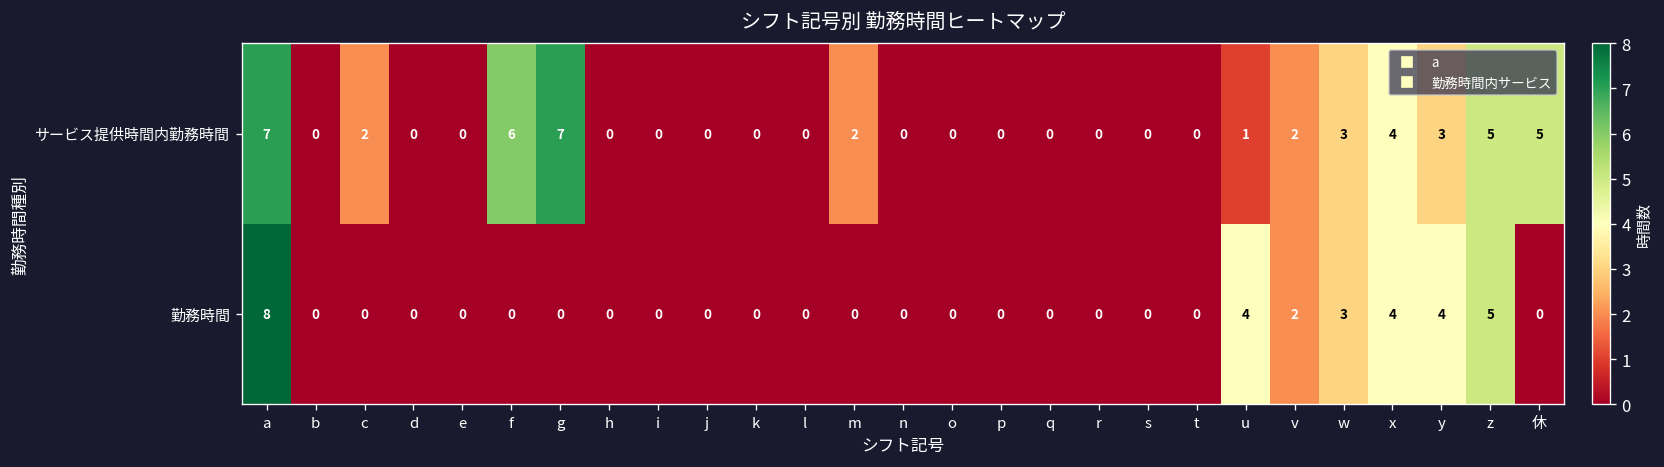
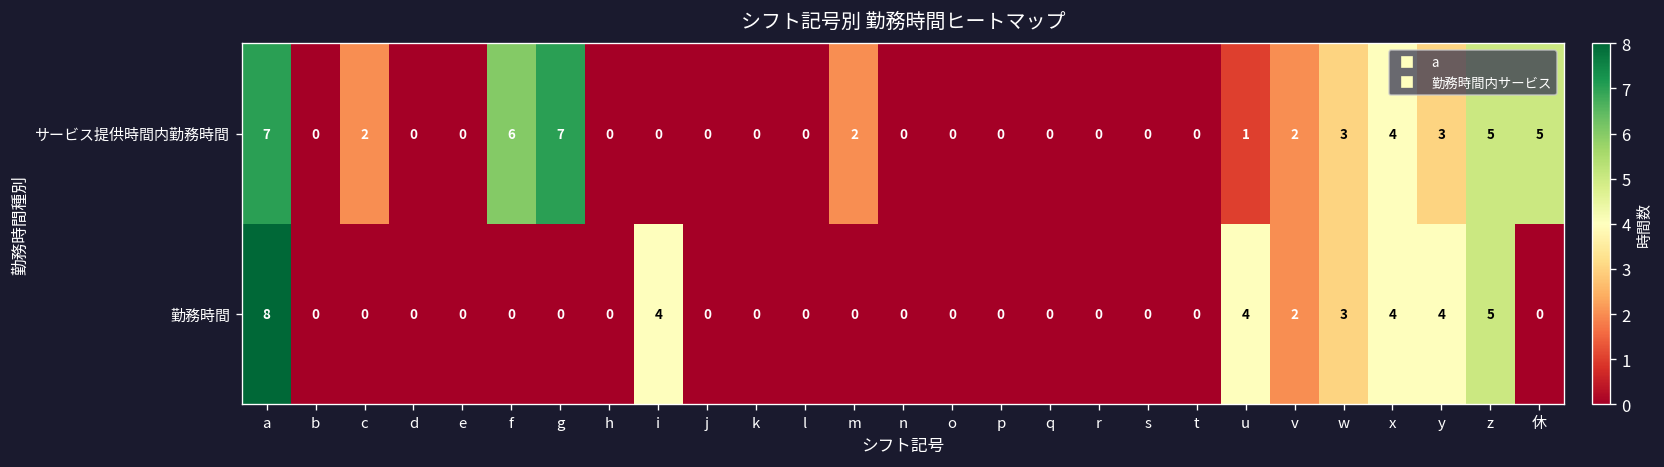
  {
    "サービス提供時間内勤務時間": {
      "a": 7,
      "b": 0,
      "c": 2,
      "d": 0,
      "e": 0,
      "f": 6,
      "g": 7,
      "h": 0,
      "i": 0,
      "j": 0,
      "k": 0,
      "l": 0,
      "m": 2,
      "n": 0,
      "o": 0,
      "p": 0,
      "q": 0,
      "r": 0,
      "s": 0,
      "t": 0,
      "u": 1,
      "v": 2,
      "w": 3,
      "x": 4,
      "y": 3,
      "z": 5,
      "休": 5
    },
    "勤務時間": {
      "a": 8,
      "b": 0,
      "c": 0,
      "d": 0,
      "e": 0,
      "f": 0,
      "g": 0,
      "h": 0,
-     "i": 0,
+     "i": 4,
      "j": 0,
      "k": 0,
      "l": 0,
      "m": 0,
      "n": 0,
      "o": 0,
      "p": 0,
      "q": 0,
      "r": 0,
      "s": 0,
      "t": 0,
      "u": 4,
      "v": 2,
      "w": 3,
      "x": 4,
      "y": 4,
      "z": 5,
      "休": 0
    }
  }
